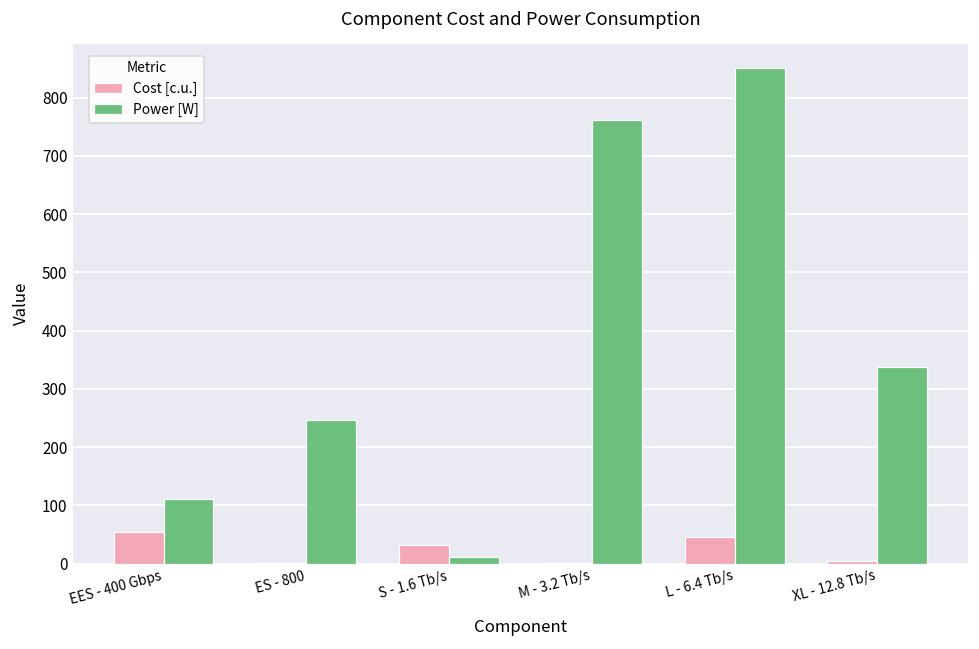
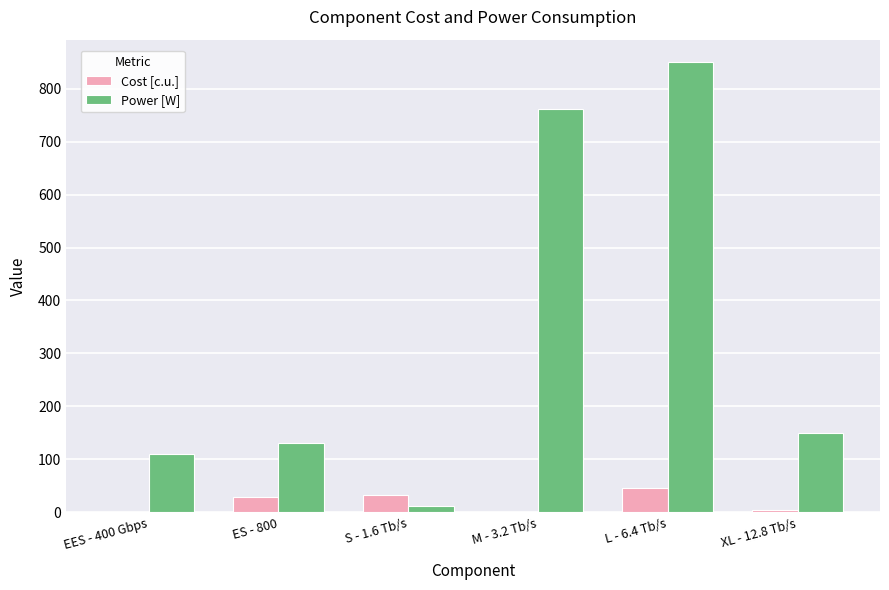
  {
    "Cost [c.u.]": {
-     "EES - 400 Gbps": 50,
-     "ES - 800": 0,
+     "EES - 400 Gbps": 0,
+     "ES - 800": 30,
      "S - 1.6 Tb/s": 30,
      "L - 6.4 Tb/s": 50
    },
    "Power [W]": {
      "EES - 400 Gbps": 110,
-     "ES - 800": 250,
+     "ES - 800": 130,
      "S - 1.6 Tb/s": 10,
      "M - 3.2 Tb/s": 760,
      "L - 6.4 Tb/s": 850,
-     "XL - 12.8 Tb/s": 340
+     "XL - 12.8 Tb/s": 150
    }
  }
